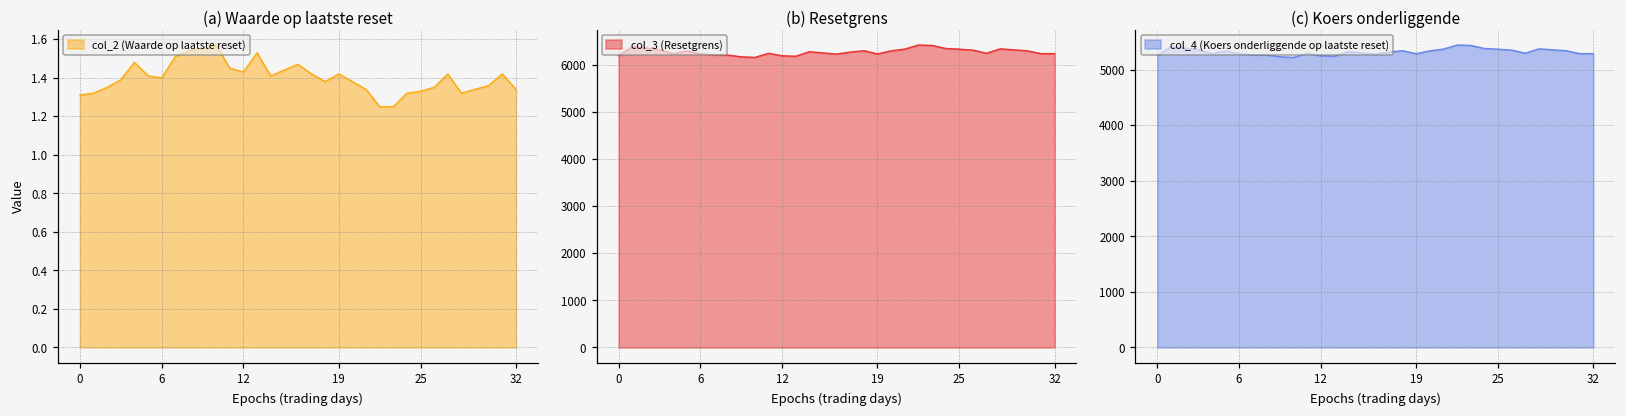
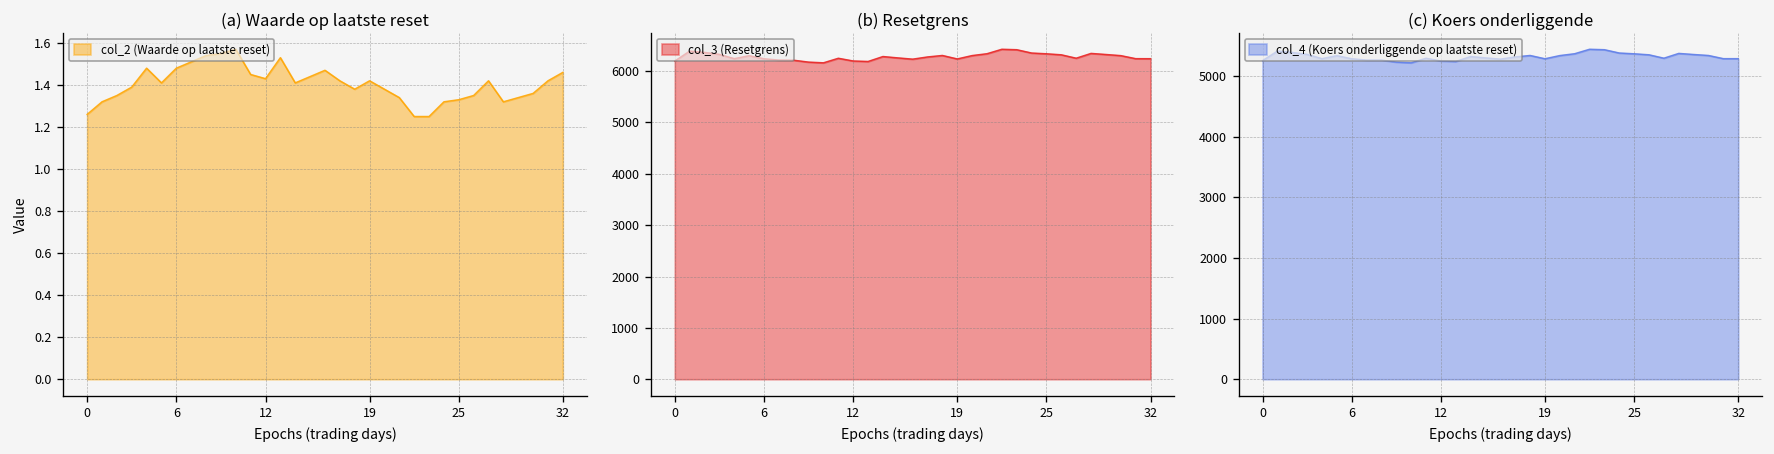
  {
    "(a) Waarde op laatste reset": {
-     "0": 1.31,
-     "6": 1.40,
+     "0": 1.26,
+     "6": 1.48,
      "12": 1.43,
      "19": 1.42,
      "25": 1.33,
-     "32": 1.34
+     "32": 1.46
    },
    "(b) Resetgrens": {
      "12": 6200,
      "19": 6200,
      "25": 6300,
      "32": 6200
    },
    "(c) Koers onderliggende": {
      "19": 5300,
      "25": 5400,
      "32": 5300
    }
  }
